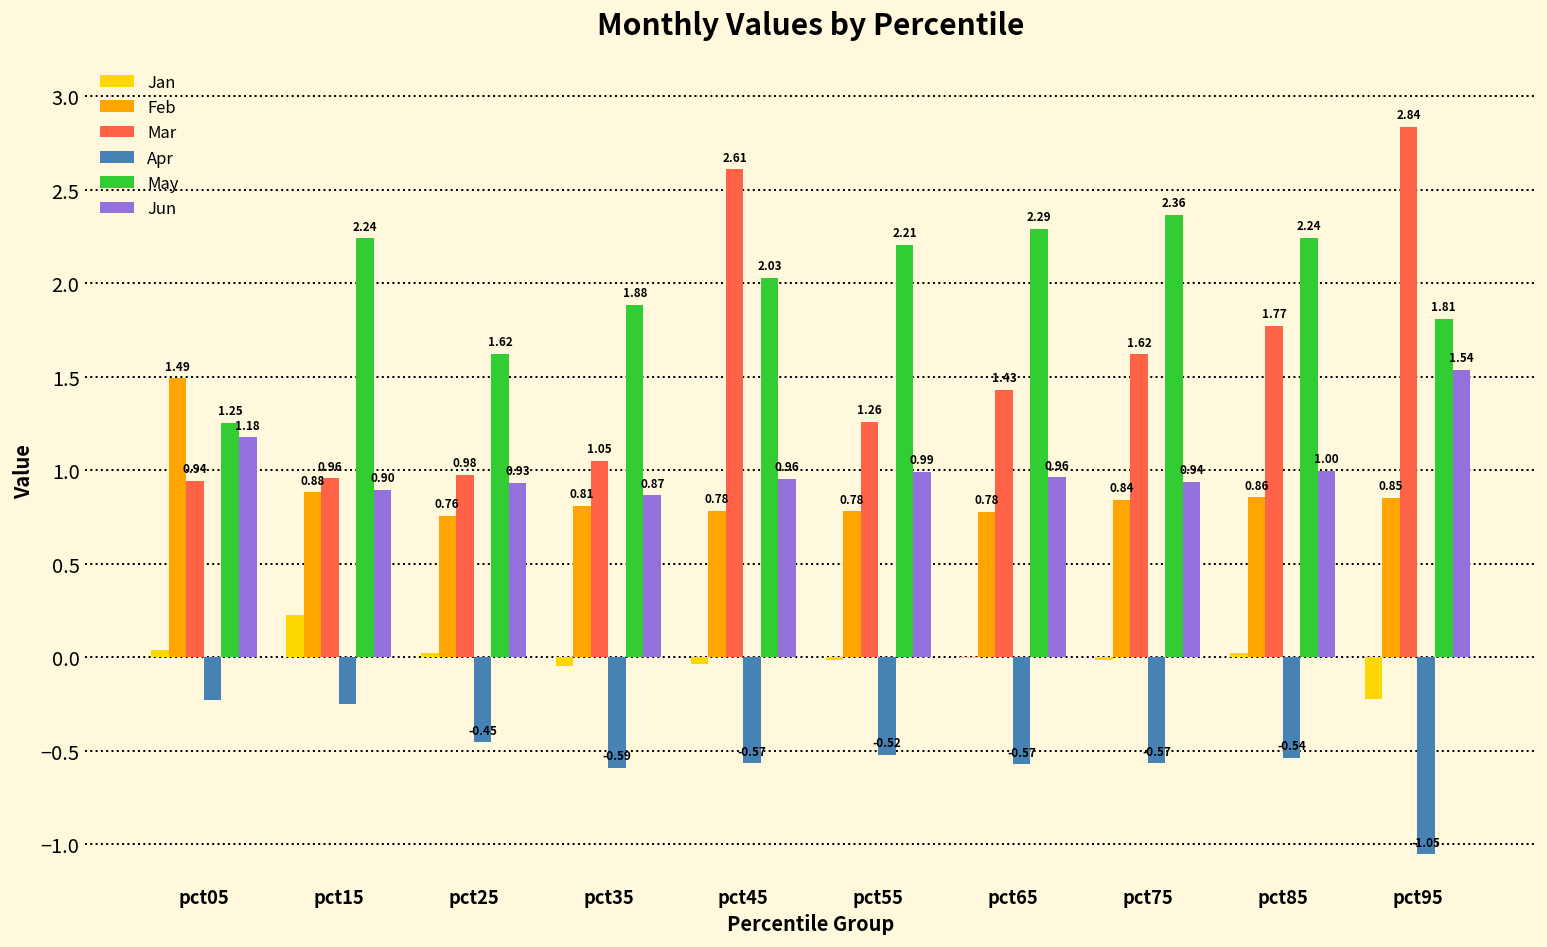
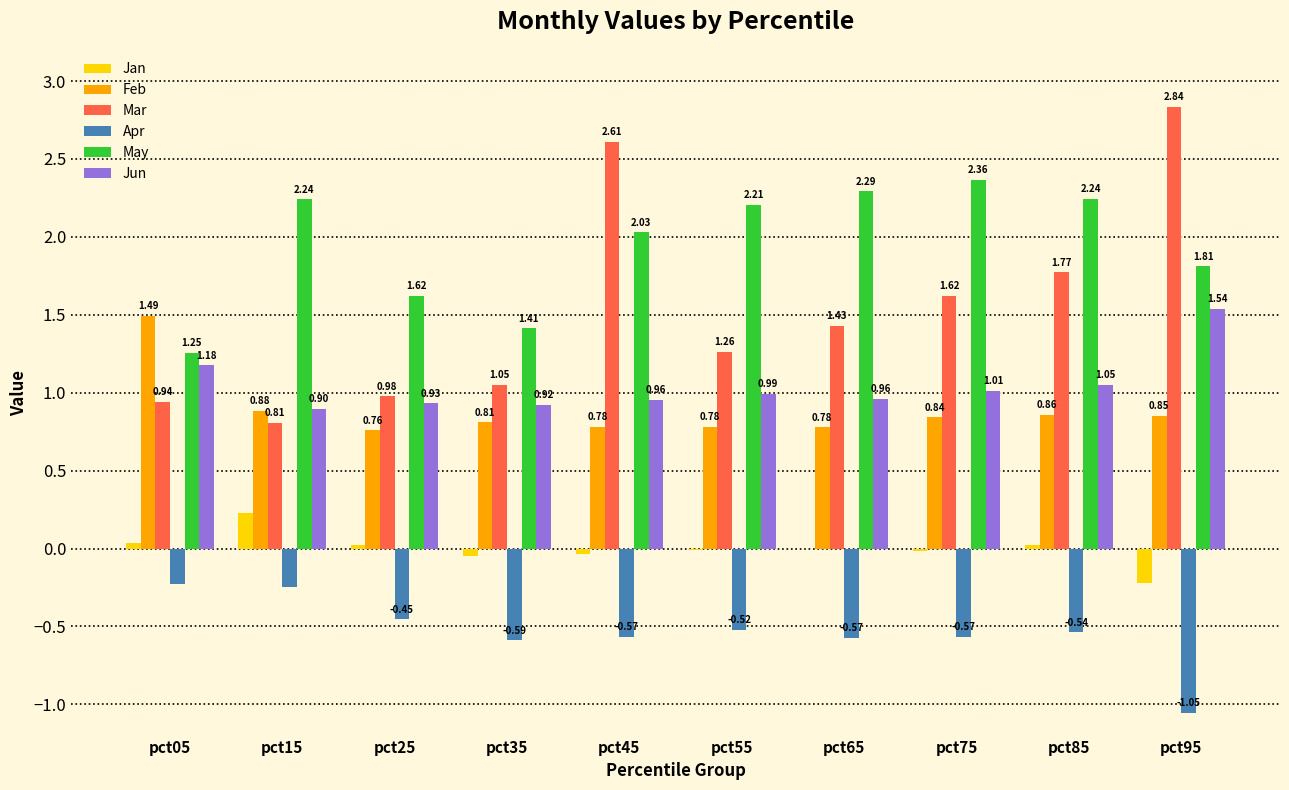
  {
    "Mar": {
      "pct05": 0.94,
-     "pct15": 0.96,
+     "pct15": 0.81,
      "pct25": 0.98,
      "pct35": 1.05,
      "pct45": 2.61,
      "pct55": 1.26,
      "pct65": 1.43,
      "pct75": 1.62,
      "pct85": 1.77,
      "pct95": 2.84
    },
    "Apr": {
      "pct25": -0.45,
      "pct35": -0.59,
      "pct45": -0.57,
      "pct55": -0.52,
      "pct65": -0.57,
      "pct75": -0.57,
      "pct85": -0.54,
      "pct95": -1.05
    },
    "May": {
      "pct05": 1.25,
      "pct15": 2.24,
      "pct25": 1.62,
-     "pct35": 1.88,
+     "pct35": 1.41,
      "pct45": 2.03,
      "pct55": 2.21,
      "pct65": 2.29,
      "pct75": 2.36,
      "pct85": 2.24,
      "pct95": 1.81
    },
    "Jun": {
      "pct05": 1.18,
      "pct15": 0.90,
      "pct25": 0.93,
-     "pct35": 0.87,
+     "pct35": 0.92,
      "pct45": 0.96,
      "pct55": 0.99,
      "pct65": 0.96,
-     "pct75": 0.94,
-     "pct85": 1.00,
+     "pct75": 1.01,
+     "pct85": 1.05,
      "pct95": 1.54
    }
  }
